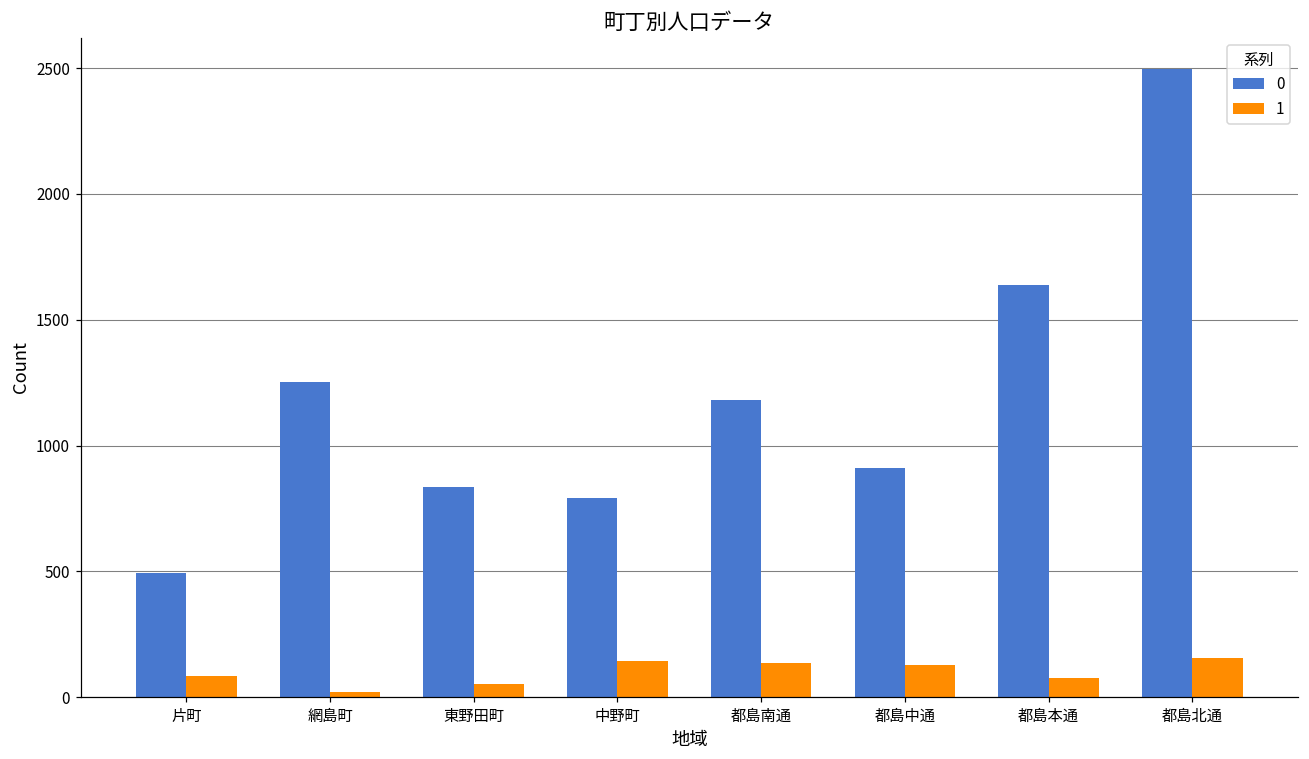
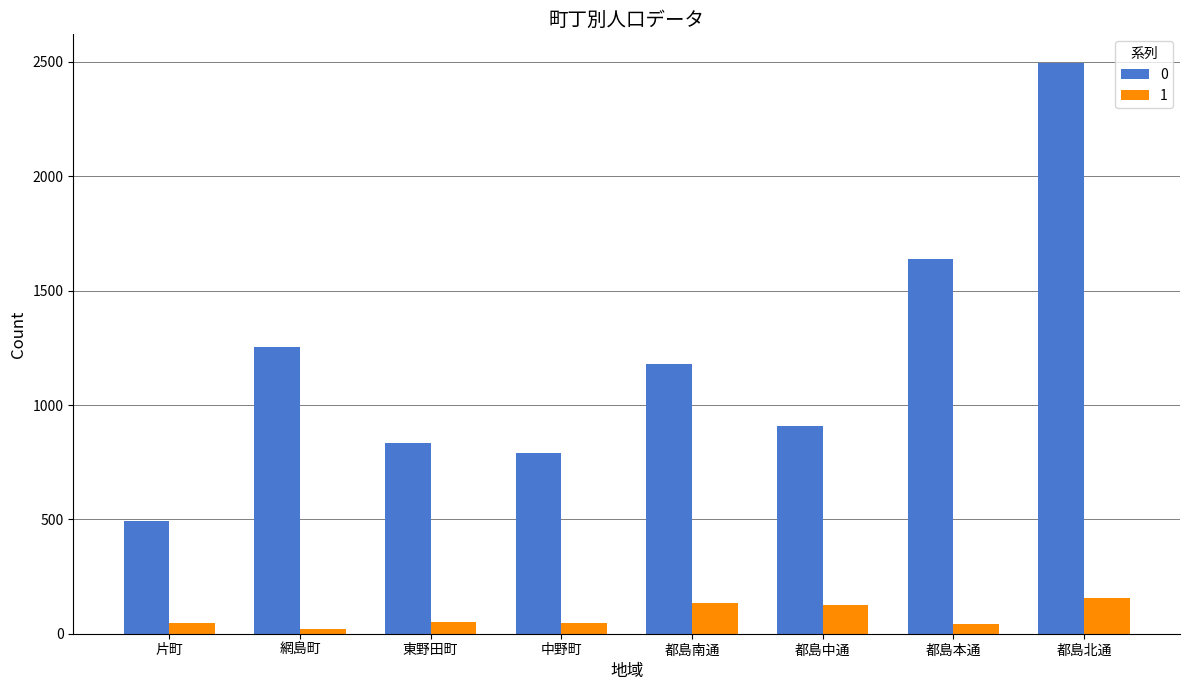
  {
    "0": {
      "片町": 490,
      "網島町": 1250,
      "東野田町": 840,
      "中野町": 790,
      "都島南通": 1180,
      "都島中通": 910,
      "都島本通": 1640,
      "都島北通": 2500
    },
    "1": {
-     "片町": 90,
+     "片町": 50,
      "網島町": 20,
      "東野田町": 50,
-     "中野町": 140,
+     "中野町": 50,
      "都島南通": 140,
      "都島中通": 130,
-     "都島本通": 80,
+     "都島本通": 40,
      "都島北通": 160
    }
  }
